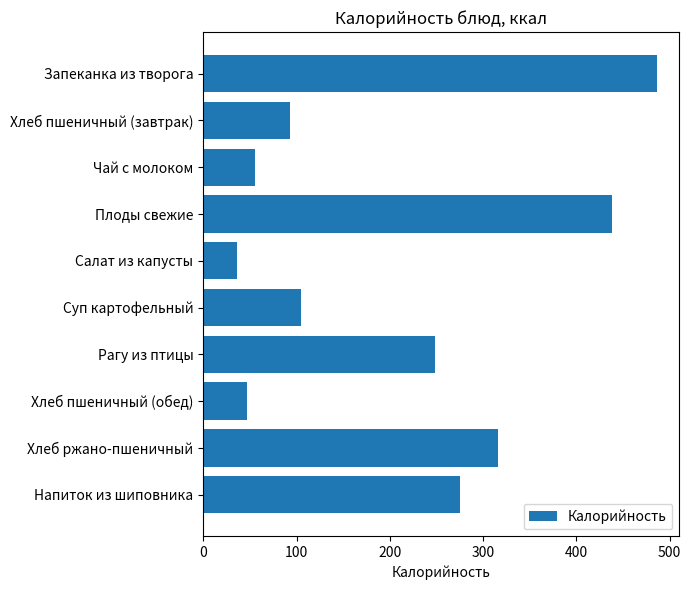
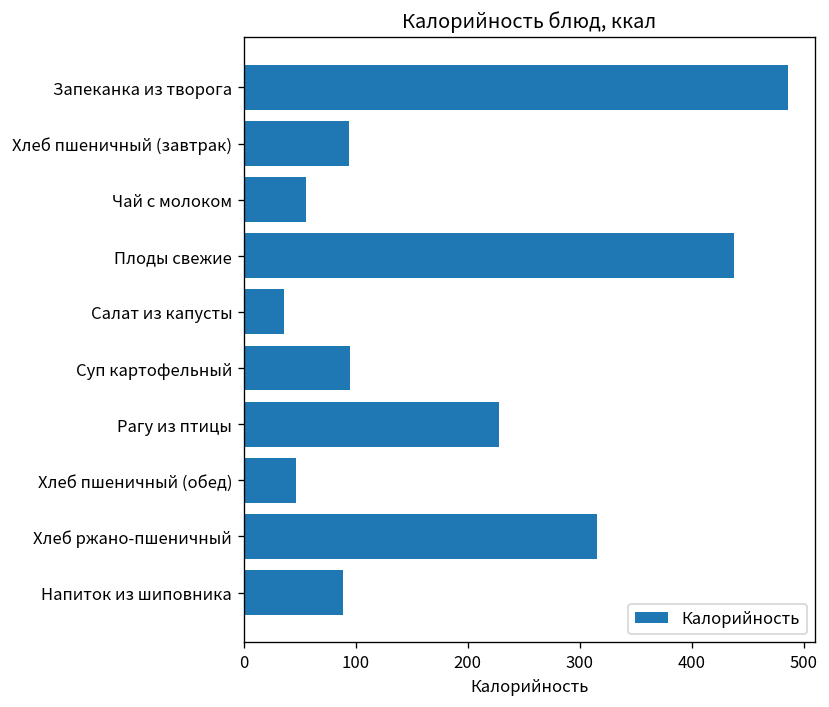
  {
    "Запеканка из творога": 490,
    "Хлеб пшеничный (завтрак)": 90,
    "Чай с молоком": 60,
    "Плоды свежие": 440,
    "Салат из капусты": 40,
-   "Суп картофельный": 100,
-   "Рагу из птицы": 250,
+   "Суп картофельный": 90,
+   "Рагу из птицы": 230,
    "Хлеб пшеничный (обед)": 50,
    "Хлеб ржано-пшеничный": 320,
-   "Напиток из шиповника": 270
+   "Напиток из шиповника": 90
  }
